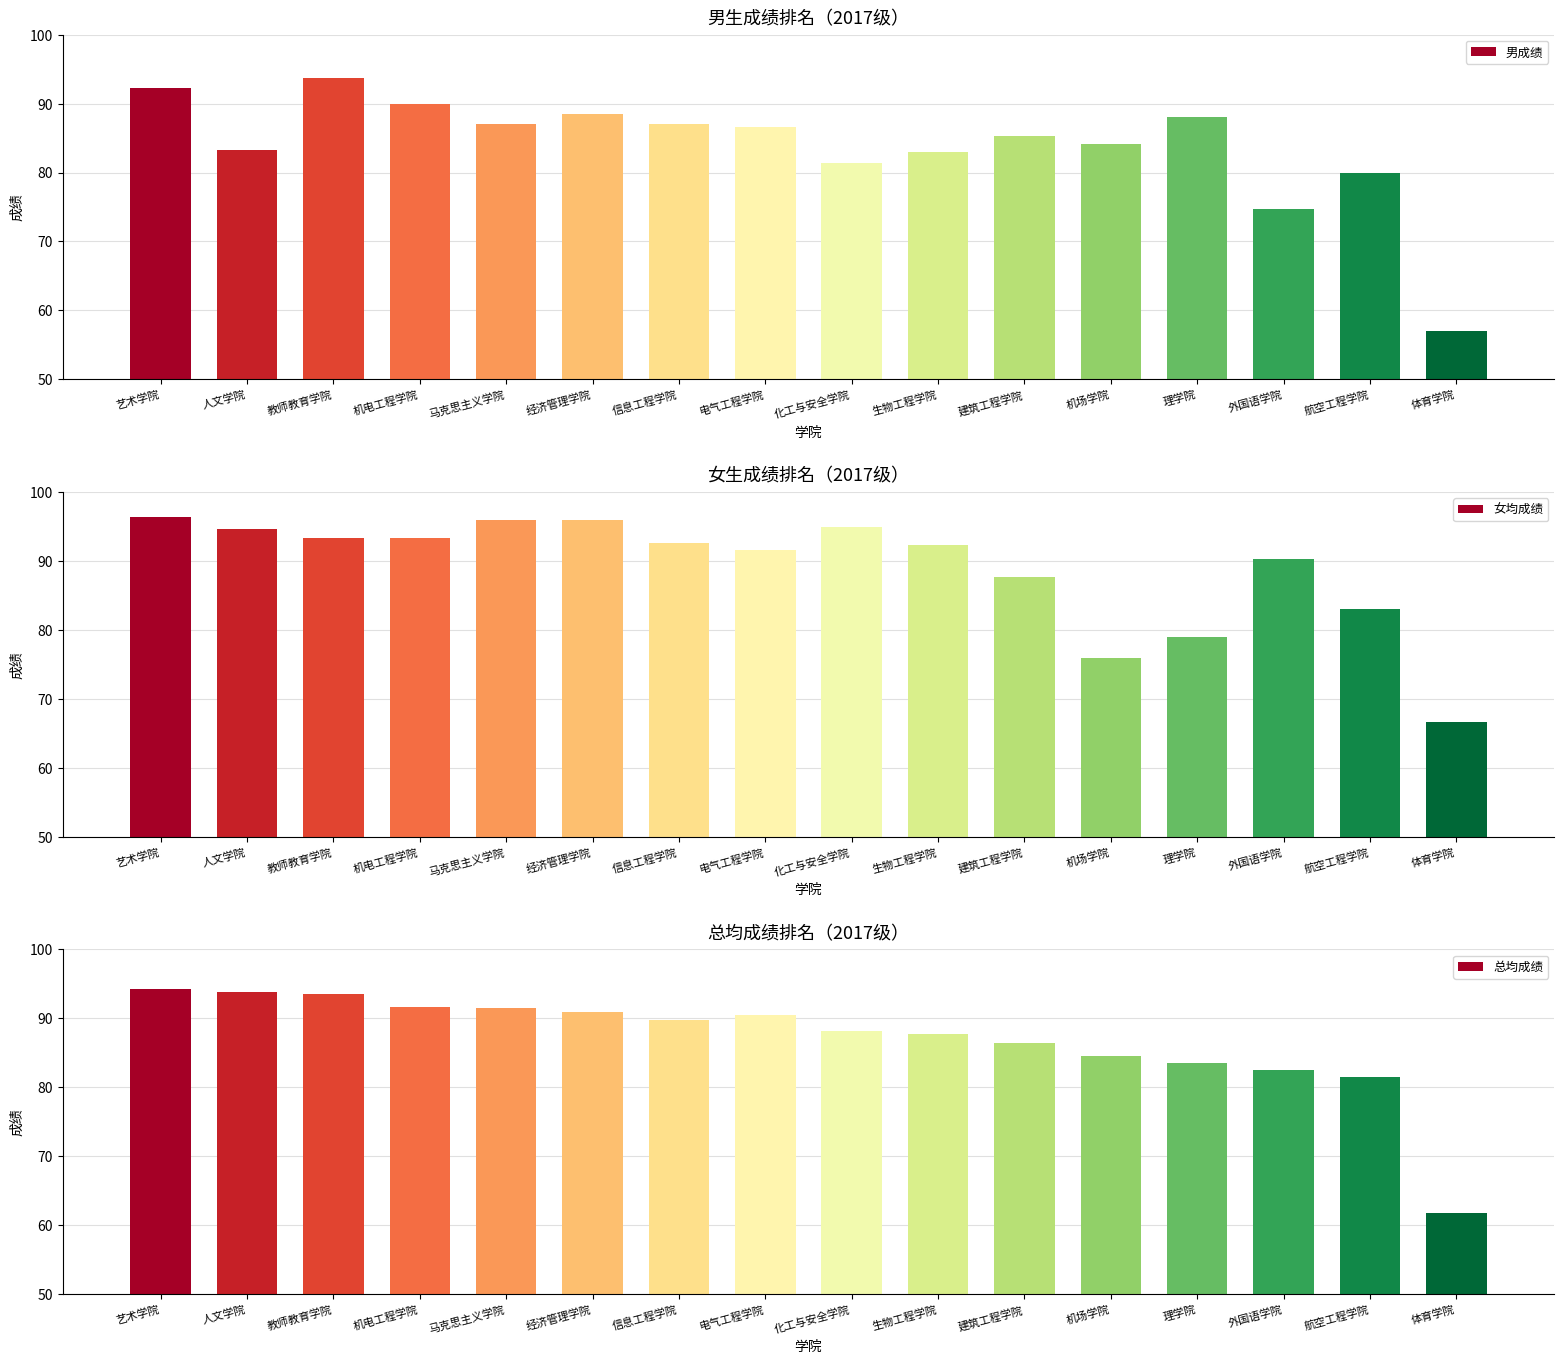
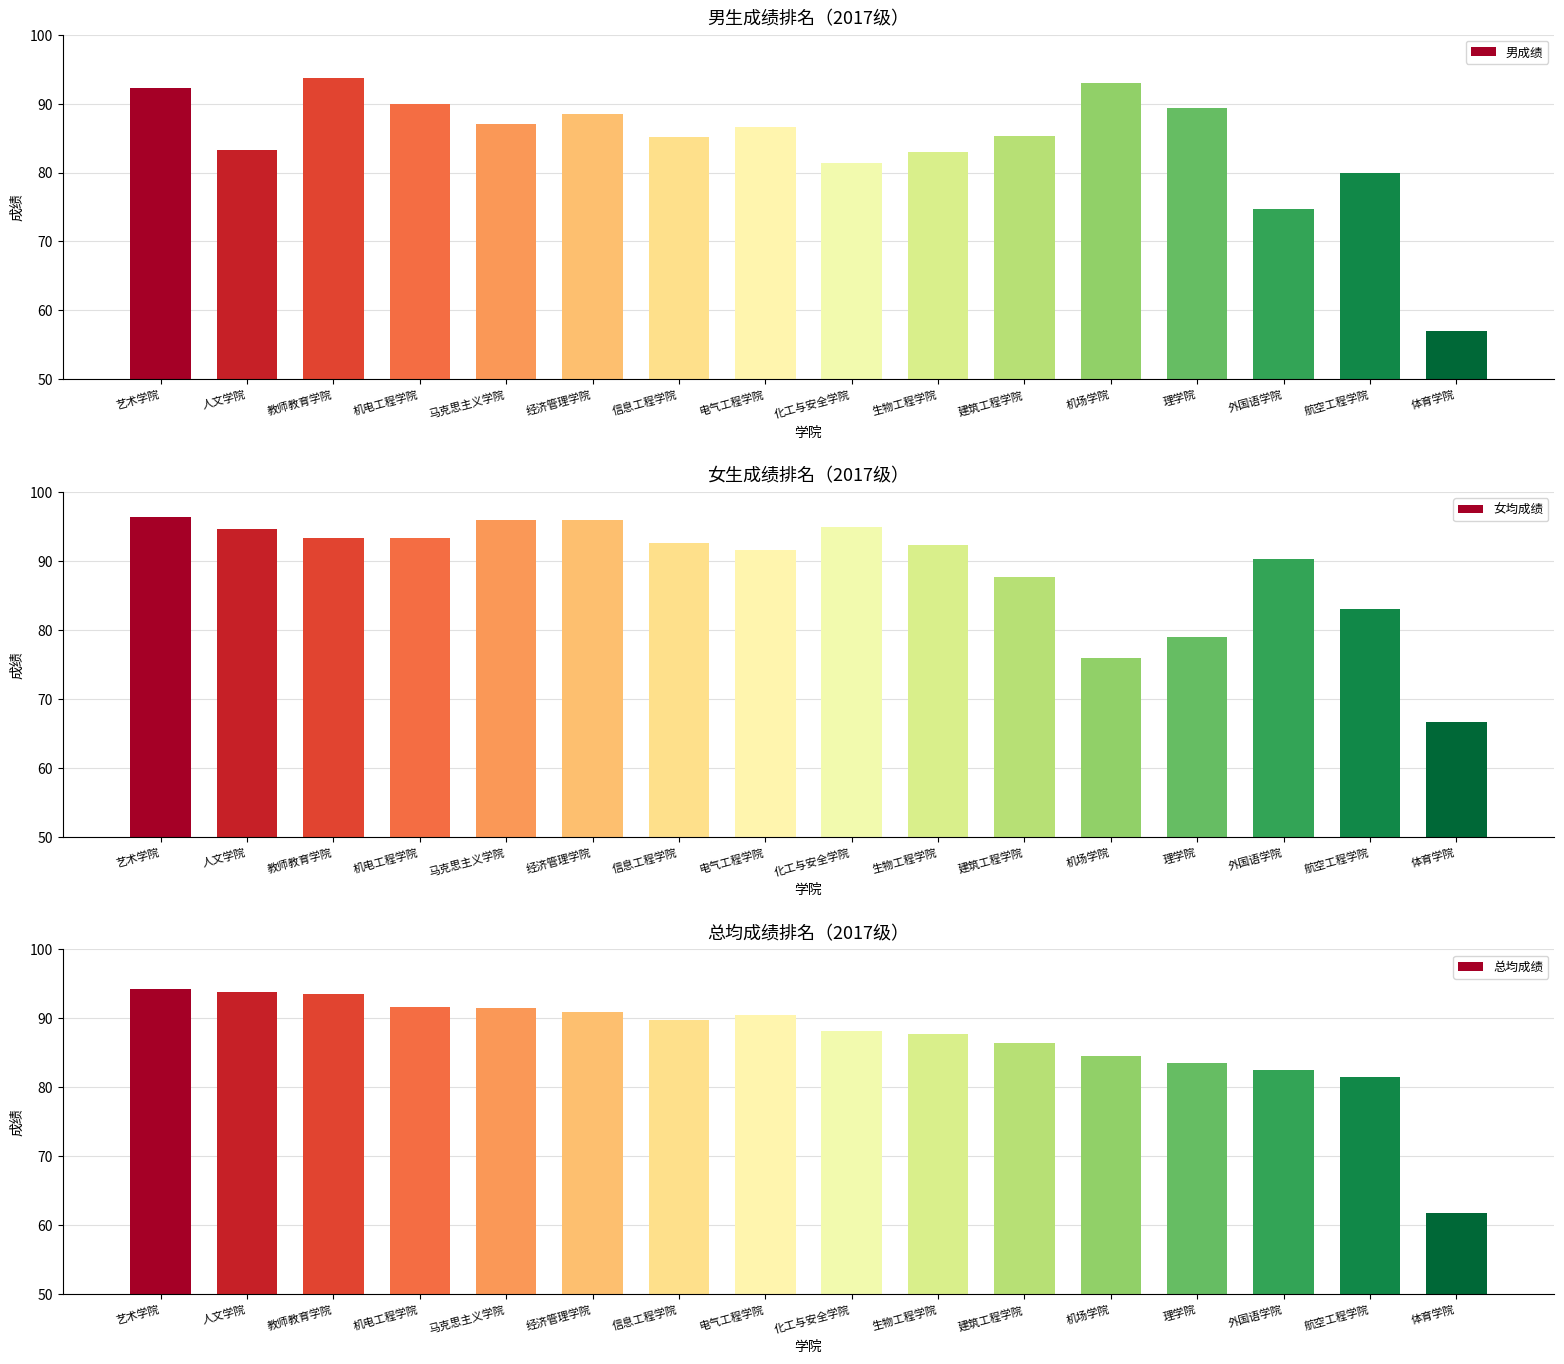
  {
    "男生成绩排名（2017级）": {
      "艺术学院": 92,
      "人文学院": 83,
      "教师教育学院": 94,
      "机电工程学院": 90,
      "马克思主义学院": 87,
      "经济管理学院": 89,
-     "信息工程学院": 87,
+     "信息工程学院": 85,
      "电气工程学院": 87,
      "化工与安全学院": 81,
      "生物工程学院": 83,
      "建筑工程学院": 85,
-     "机场学院": 84,
-     "理学院": 88,
+     "机场学院": 93,
+     "理学院": 89,
      "外国语学院": 75,
      "航空工程学院": 80,
      "体育学院": 57
    },
    "女生成绩排名（2017级）": {
      "艺术学院": 96,
      "人文学院": 95,
      "教师教育学院": 93,
      "机电工程学院": 93,
      "马克思主义学院": 96,
      "经济管理学院": 96,
      "信息工程学院": 93,
      "电气工程学院": 92,
      "化工与安全学院": 95,
      "生物工程学院": 92,
      "建筑工程学院": 88,
      "机场学院": 76,
      "理学院": 79,
      "外国语学院": 90,
      "航空工程学院": 83,
      "体育学院": 67
    },
    "总均成绩排名（2017级）": {
      "艺术学院": 94,
      "人文学院": 94,
      "教师教育学院": 94,
      "机电工程学院": 92,
      "马克思主义学院": 92,
      "经济管理学院": 91,
      "信息工程学院": 90,
      "电气工程学院": 91,
      "化工与安全学院": 88,
      "生物工程学院": 88,
      "建筑工程学院": 87,
      "机场学院": 85,
      "理学院": 84,
      "外国语学院": 83,
      "航空工程学院": 82,
      "体育学院": 62
    }
  }
